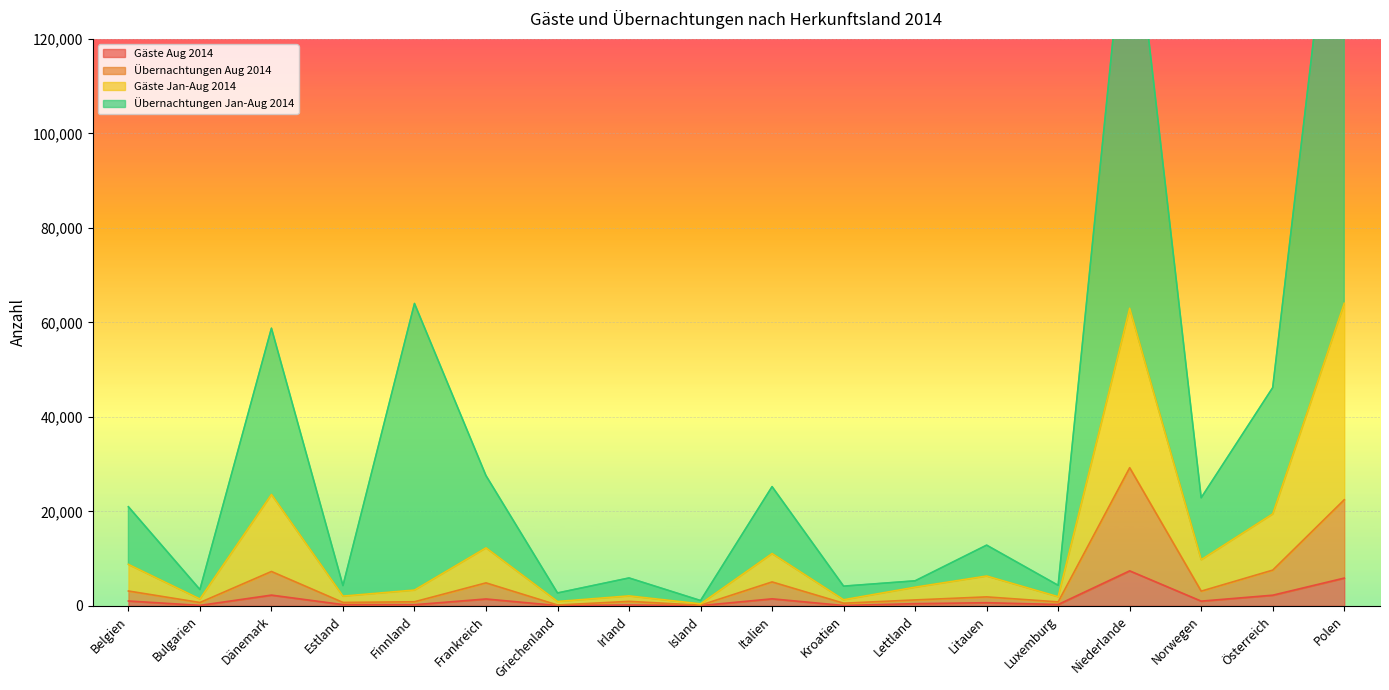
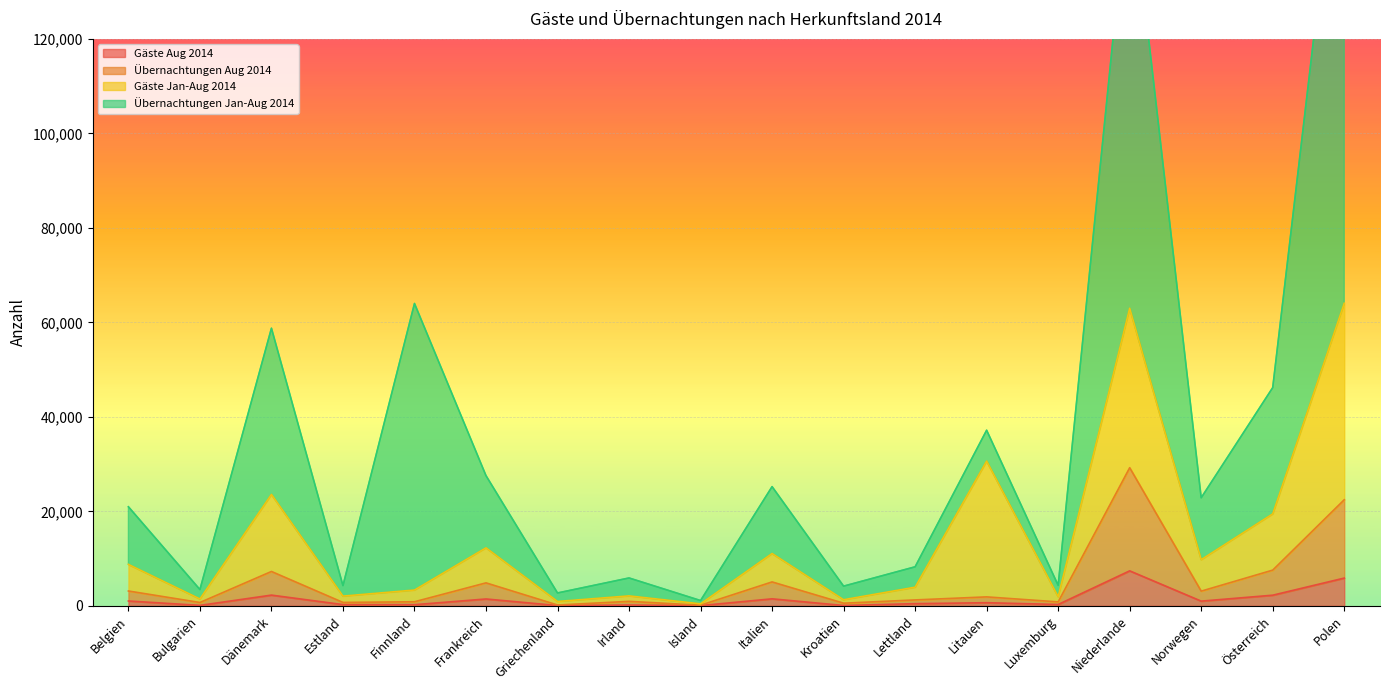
  {
    "Gäste Jan-Aug 2014": {
      "Belgien": "6,000",
      "Bulgarien": "1,000",
      "Dänemark": "16,000",
      "Estland": "1,000",
      "Finnland": "2,000",
      "Frankreich": "7,000",
      "Griechenland": "1,000",
      "Irland": "1,000",
      "Italien": "6,000",
      "Kroatien": "1,000",
      "Lettland": "3,000",
-     "Litauen": "4,000",
+     "Litauen": "29,000",
      "Luxemburg": "1,000",
      "Niederlande": "34,000",
      "Norwegen": "7,000",
      "Österreich": "12,000",
      "Polen": "42,000"
    },
    "Übernachtungen Jan-Aug 2014": {
      "Belgien": "12,000",
      "Bulgarien": "2,000",
      "Dänemark": "35,000",
      "Estland": "2,000",
      "Finnland": "61,000",
      "Frankreich": "15,000",
      "Griechenland": "2,000",
      "Irland": "4,000",
      "Island": "1,000",
      "Italien": "14,000",
      "Kroatien": "3,000",
-     "Lettland": "1,000",
+     "Lettland": "4,000",
      "Litauen": "7,000",
      "Luxemburg": "2,000",
      "Norwegen": "13,000",
      "Österreich": "27,000"
    }
  }
